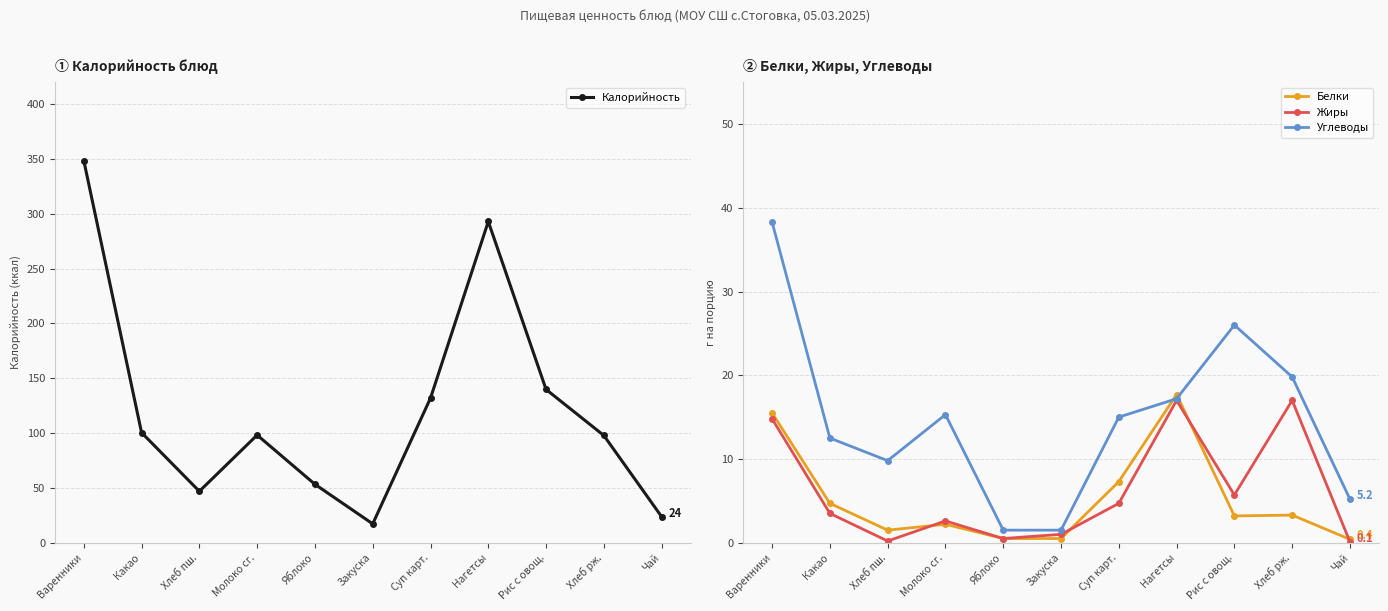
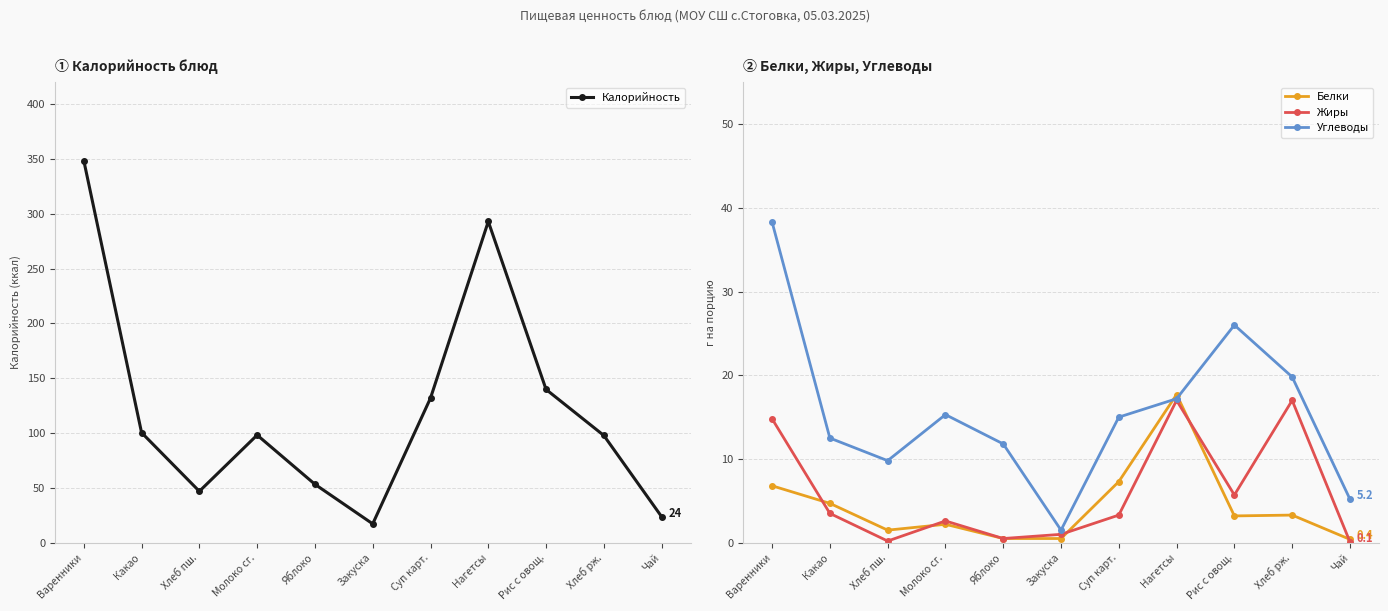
  {
    "① Калорийность блюд": {
      "Чай": 24
    },
    "② Белки, Жиры, Углеводы": {
      "Белки": {
-       "Варенники": 16,
+       "Варенники": 7,
        "Какао": 5,
        "Хлеб пш.": 2,
        "Молоко сг.": 2,
        "Закуска": 1,
        "Суп карт.": 7,
        "Нагетсы": 18,
        "Рис с овощ.": 3,
        "Хлеб рж.": 3
      },
      "Жиры": {
        "Варенники": 15,
        "Какао": 4,
        "Хлеб пш.": 0,
        "Молоко сг.": 3,
        "Закуска": 1,
-       "Суп карт.": 5,
+       "Суп карт.": 3,
        "Рис с овощ.": 6,
        "Хлеб рж.": 17
      },
      "Углеводы": {
        "Варенники": 38,
        "Какао": 13,
        "Хлеб пш.": 10,
        "Молоко сг.": 15,
-       "Яблоко": 2,
+       "Яблоко": 12,
        "Закуска": 2,
        "Суп карт.": 15,
        "Рис с овощ.": 26,
        "Хлеб рж.": 20
      }
    }
  }
